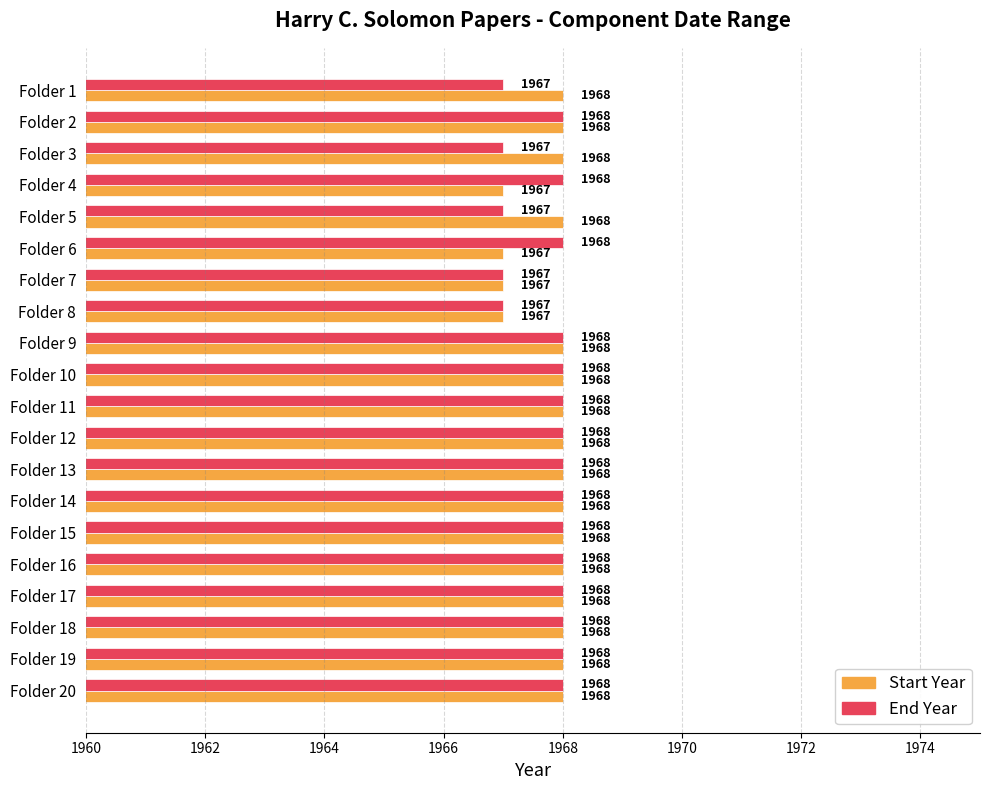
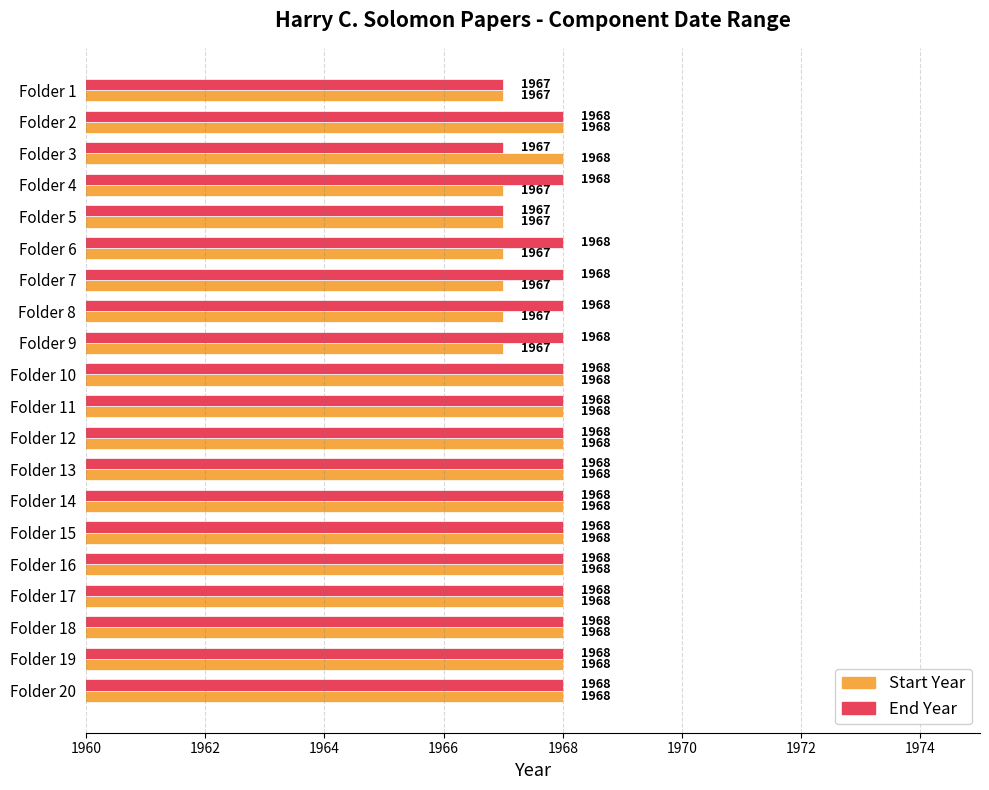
  {
    "Start Year": {
-     "Folder 1": 1968,
+     "Folder 1": 1967,
      "Folder 2": 1968,
      "Folder 3": 1968,
      "Folder 4": 1967,
-     "Folder 5": 1968,
+     "Folder 5": 1967,
      "Folder 6": 1967,
      "Folder 7": 1967,
      "Folder 8": 1967,
-     "Folder 9": 1968,
+     "Folder 9": 1967,
      "Folder 10": 1968,
      "Folder 11": 1968,
      "Folder 19": 1968,
      "Folder 20": 1968
    },
    "End Year": {
      "Folder 1": 1967,
      "Folder 2": 1968,
      "Folder 3": 1967,
      "Folder 4": 1968,
      "Folder 5": 1967,
      "Folder 6": 1968,
-     "Folder 7": 1967,
-     "Folder 8": 1967,
+     "Folder 7": 1968,
+     "Folder 8": 1968,
      "Folder 9": 1968,
      "Folder 10": 1968,
      "Folder 11": 1968,
      "Folder 19": 1968,
      "Folder 20": 1968
    }
  }
